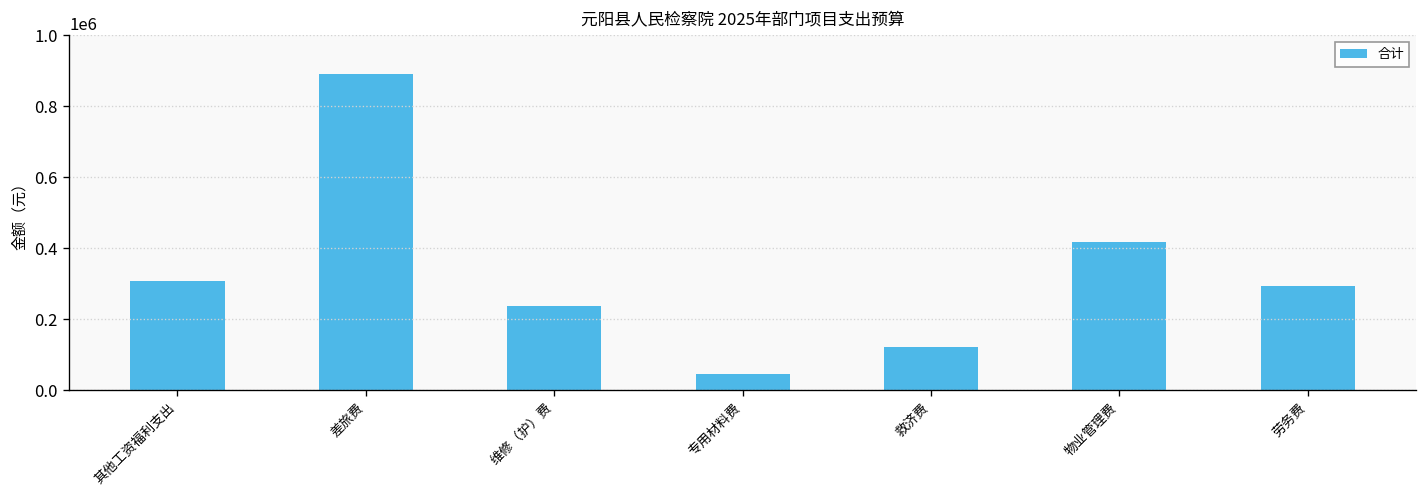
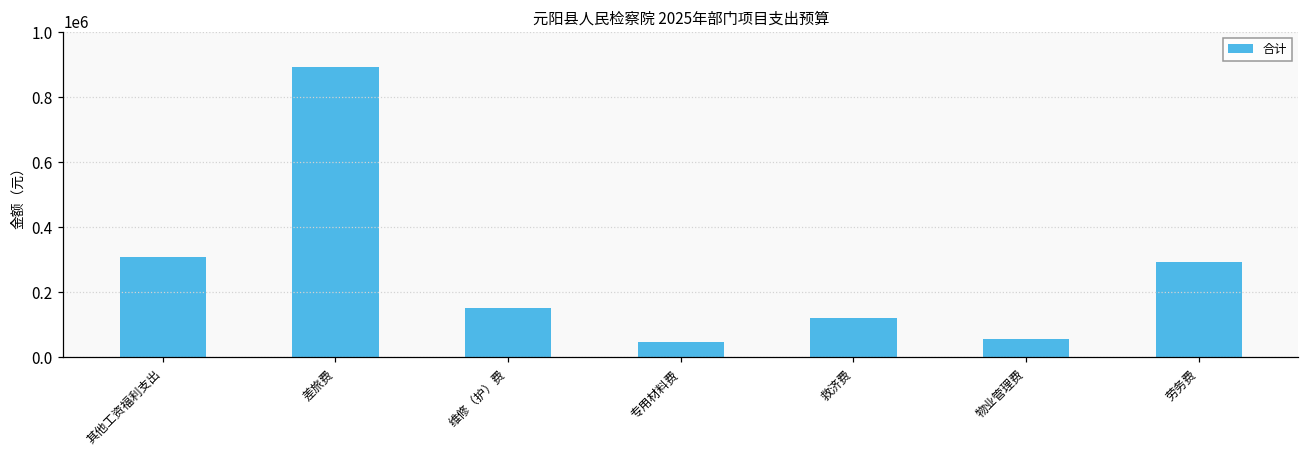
  {
    "其他工资福利支出": 310000,
    "差旅费": 890000,
-   "维修（护）费": 240000,
+   "维修（护）费": 150000,
    "专用材料费": 40000,
    "救济费": 120000,
-   "物业管理费": 420000,
+   "物业管理费": 50000,
    "劳务费": 290000
  }
